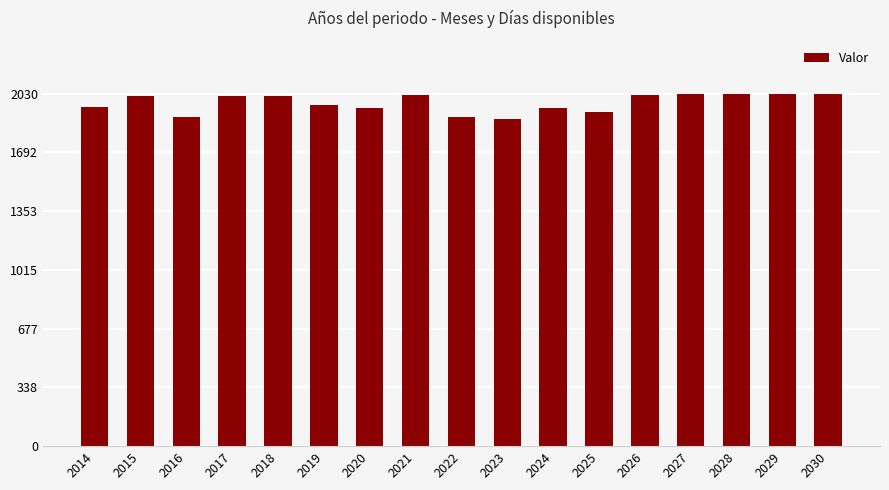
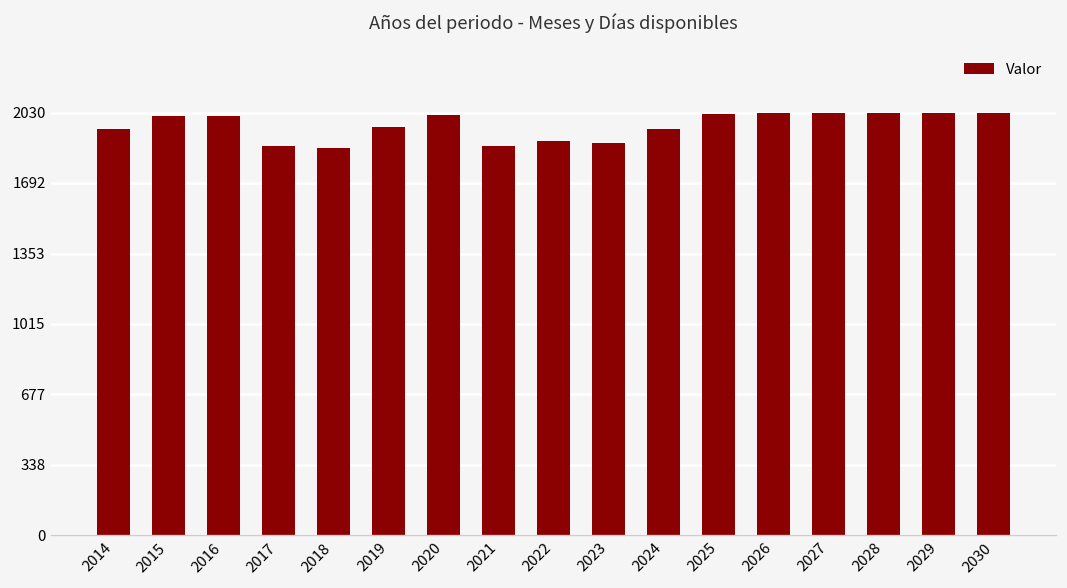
  {
    "2014": 1950,
    "2015": 2020,
-   "2016": 1900,
-   "2017": 2020,
-   "2018": 2020,
+   "2016": 2020,
+   "2017": 1870,
+   "2018": 1860,
    "2019": 1960,
-   "2020": 1950,
-   "2021": 2020,
+   "2020": 2020,
+   "2021": 1870,
    "2022": 1890,
    "2023": 1880,
    "2024": 1950,
-   "2025": 1920,
+   "2025": 2030,
    "2026": 2030,
    "2027": 2030,
    "2028": 2030,
    "2029": 2030,
    "2030": 2030
  }
